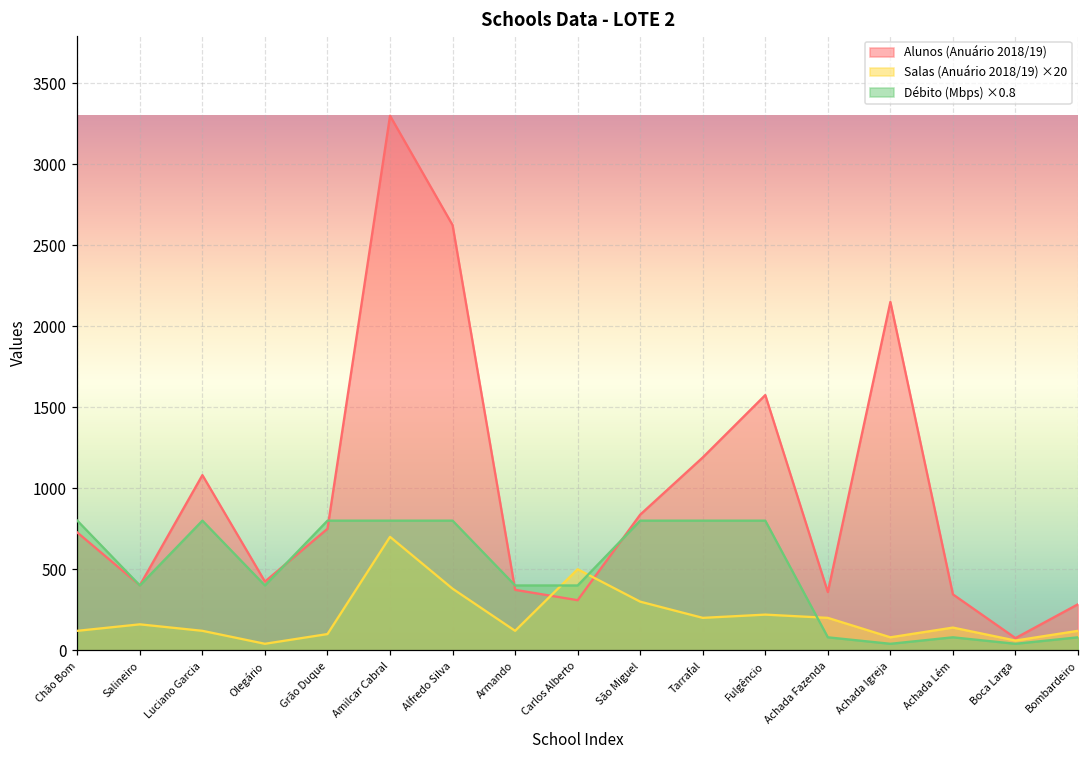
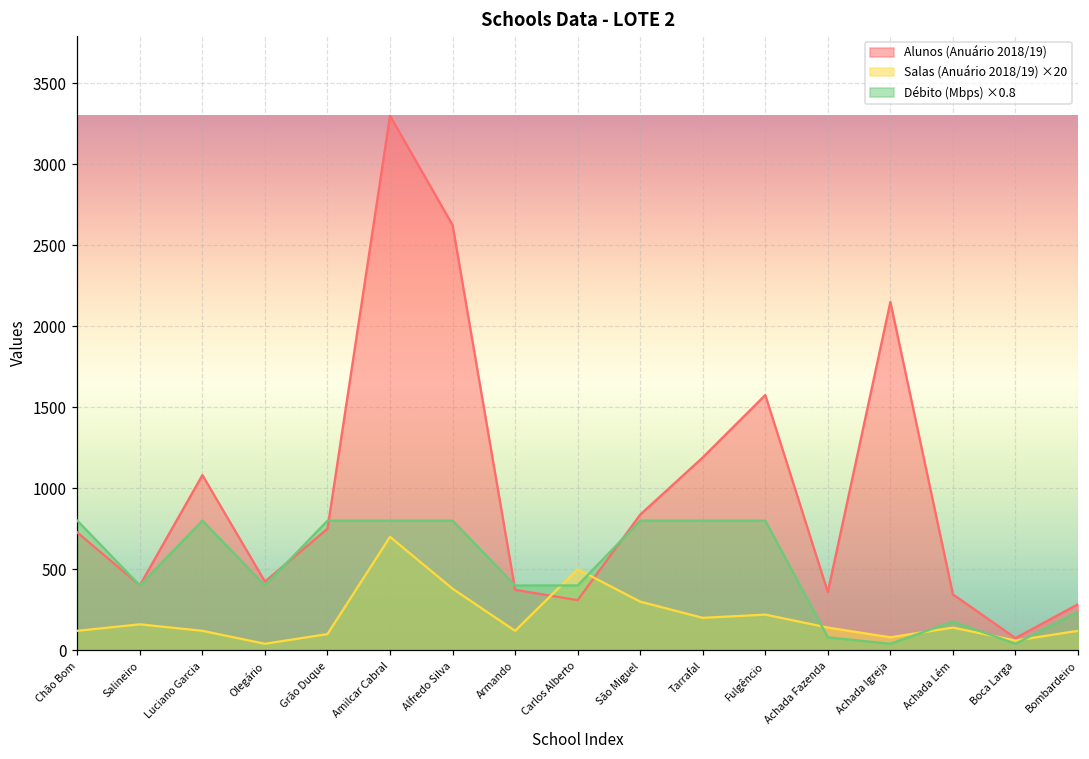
  {
    "Alunos (Anuário 2018/19)": {
      "Chão Bom": 730,
      "Luciano Garcia": 1080,
      "Olegário": 420,
      "Grão Duque": 750,
      "Amilcar Cabral": 3300,
      "Alfredo Silva": 2620,
      "Armando": 370,
      "Carlos Alberto": 310,
      "São Miguel": 840,
      "Tarrafal": 1190,
      "Fulgêncio": 1580,
      "Achada Fazenda": 360,
      "Achada Igreja": 2150,
      "Achada Lém": 350,
      "Bombardeiro": 280
    },
    "Salas (Anuário 2018/19) ×20": {
      "Chão Bom": 120,
      "Salineiro": 160,
      "Luciano Garcia": 120,
      "Olegário": 40,
      "Grão Duque": 100,
      "Amilcar Cabral": 700,
      "Alfredo Silva": 380,
      "Armando": 120,
      "Carlos Alberto": 500,
      "São Miguel": 300,
      "Tarrafal": 200,
      "Fulgêncio": 220,
-     "Achada Fazenda": 200,
+     "Achada Fazenda": 140,
      "Achada Igreja": 80,
      "Achada Lém": 140,
      "Bombardeiro": 120
    },
    "Débito (Mbps) ×0.8": {
      "Chão Bom": 800,
      "Luciano Garcia": 800,
      "Olegário": 400,
      "Grão Duque": 800,
      "Amilcar Cabral": 800,
      "Alfredo Silva": 800,
      "Armando": 400,
      "Carlos Alberto": 400,
      "São Miguel": 800,
      "Tarrafal": 800,
      "Fulgêncio": 800,
      "Achada Fazenda": 80,
      "Achada Igreja": 40,
-     "Achada Lém": 80,
+     "Achada Lém": 180,
      "Boca Larga": 40,
-     "Bombardeiro": 80
+     "Bombardeiro": 240
    }
  }
